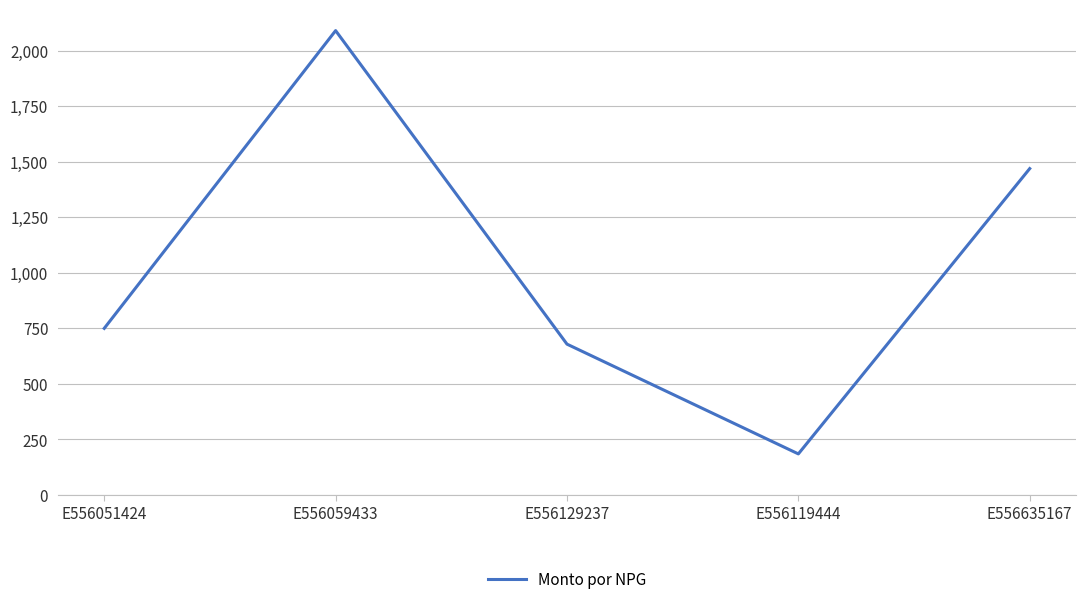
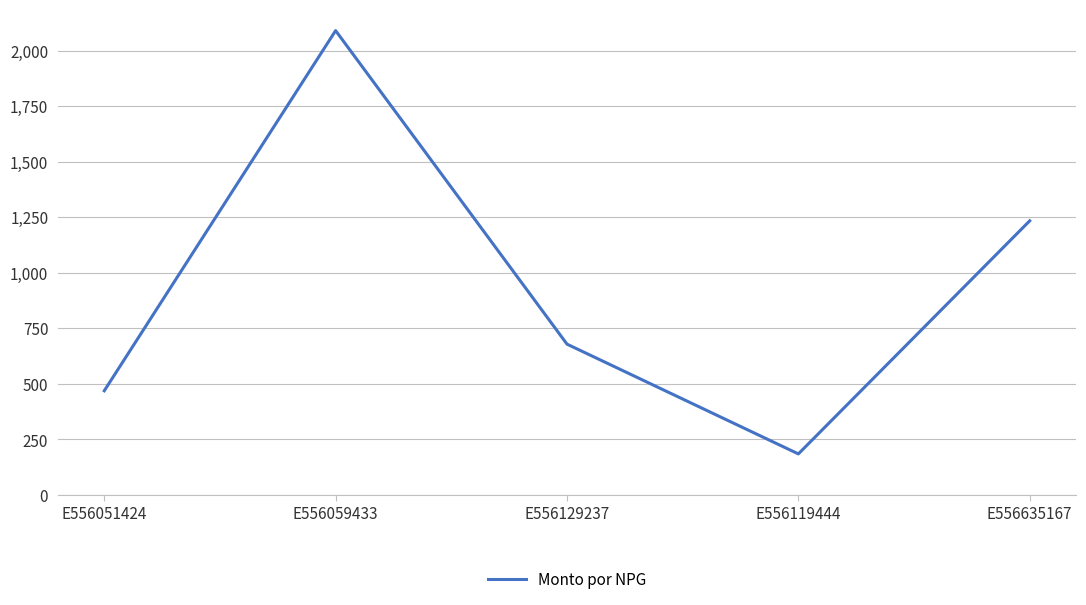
  {
-   "E556051424": "750",
+   "E556051424": "470",
    "E556059433": "2,090",
    "E556129237": "680",
    "E556119444": "190",
-   "E556635167": "1,470"
+   "E556635167": "1,230"
  }
